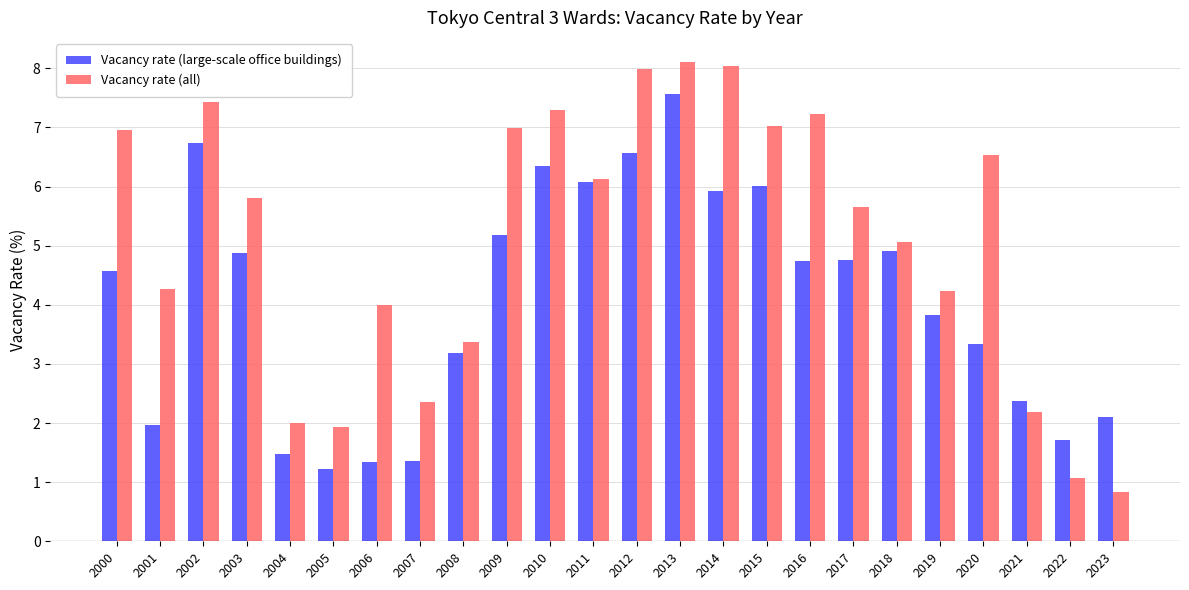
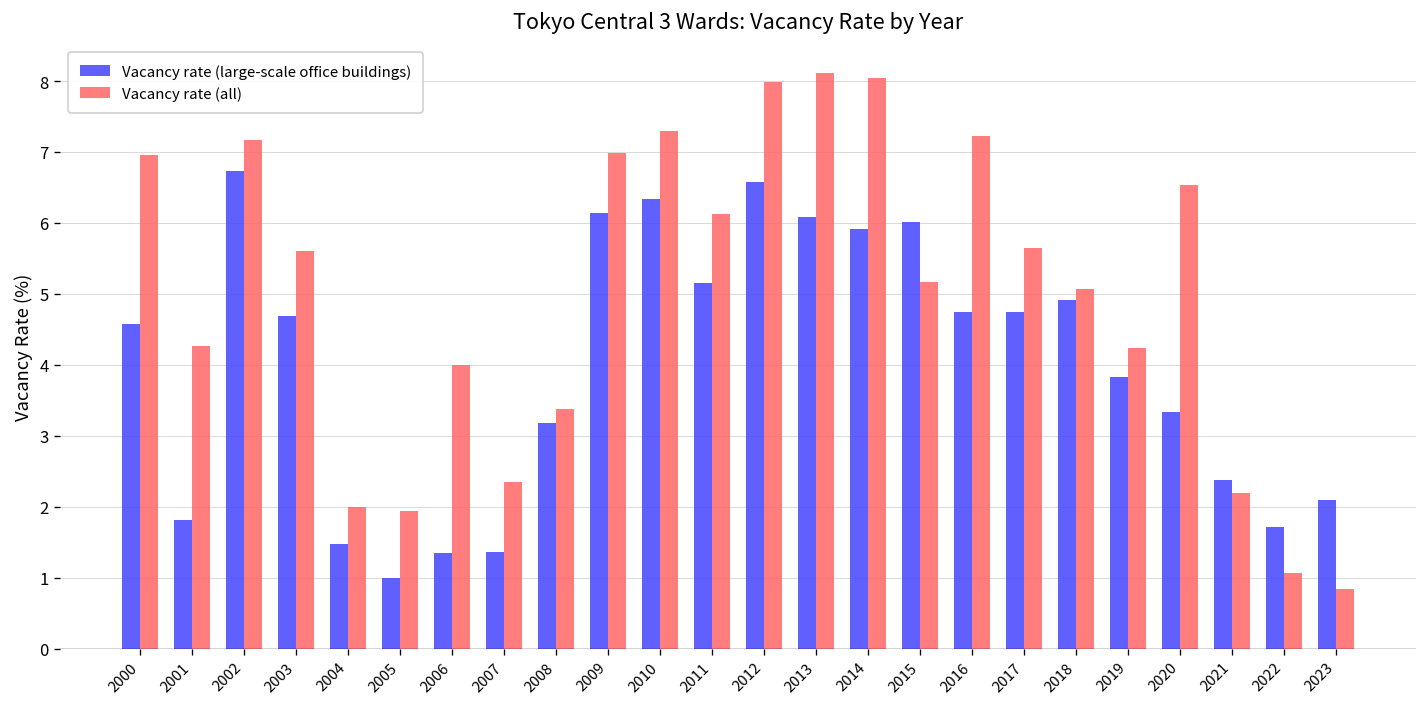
  {
    "Vacancy rate (large-scale office buildings)": {
      "2000": 4.6,
-     "2001": 2.0,
+     "2001": 1.8,
      "2002": 6.7,
-     "2003": 4.9,
+     "2003": 4.7,
      "2004": 1.5,
-     "2005": 1.2,
+     "2005": 1.0,
      "2006": 1.3,
      "2007": 1.4,
      "2008": 3.2,
-     "2009": 5.2,
+     "2009": 6.1,
      "2010": 6.3,
-     "2011": 6.1,
+     "2011": 5.2,
      "2012": 6.6,
-     "2013": 7.6,
+     "2013": 6.1,
      "2014": 5.9,
      "2015": 6.0,
      "2016": 4.7,
      "2017": 4.8,
      "2018": 4.9,
      "2019": 3.8,
      "2020": 3.3,
      "2021": 2.4,
      "2022": 1.7,
      "2023": 2.1
    },
    "Vacancy rate (all)": {
      "2000": 7.0,
      "2001": 4.3,
-     "2002": 7.4,
-     "2003": 5.8,
+     "2002": 7.2,
+     "2003": 5.6,
      "2004": 2.0,
      "2005": 1.9,
      "2006": 4.0,
      "2007": 2.4,
      "2008": 3.4,
      "2009": 7.0,
      "2010": 7.3,
      "2011": 6.1,
      "2012": 8.0,
      "2013": 8.1,
      "2014": 8.0,
-     "2015": 7.0,
+     "2015": 5.2,
      "2016": 7.2,
      "2017": 5.7,
      "2018": 5.1,
      "2019": 4.2,
      "2020": 6.5,
      "2021": 2.2,
      "2022": 1.1,
      "2023": 0.8
    }
  }
